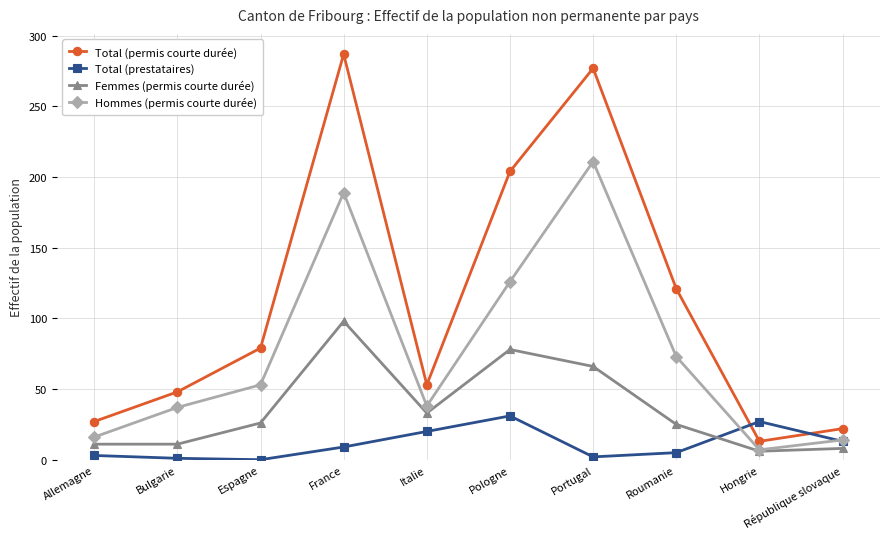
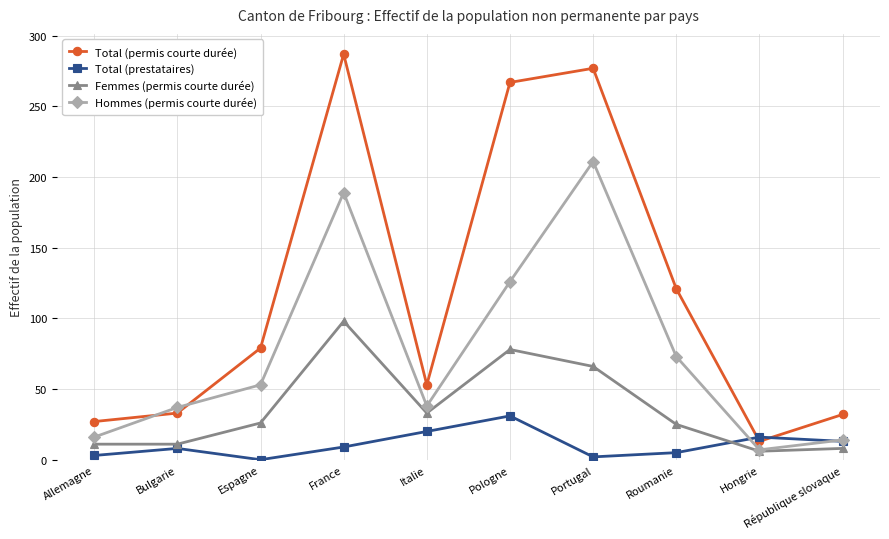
  {
    "Total (permis courte durée)": {
      "Allemagne": 27,
-     "Bulgarie": 48,
+     "Bulgarie": 33,
      "Espagne": 79,
      "France": 287,
      "Italie": 53,
-     "Pologne": 204,
+     "Pologne": 267,
      "Portugal": 277,
      "Roumanie": 121,
      "Hongrie": 13,
-     "République slovaque": 22
+     "République slovaque": 32
    },
    "Total (prestataires)": {
      "Allemagne": 3,
-     "Bulgarie": 1,
+     "Bulgarie": 8,
      "Espagne": 0,
      "France": 9,
      "Italie": 20,
      "Pologne": 31,
      "Portugal": 2,
      "Roumanie": 5,
-     "Hongrie": 27
+     "Hongrie": 16
    }
  }
